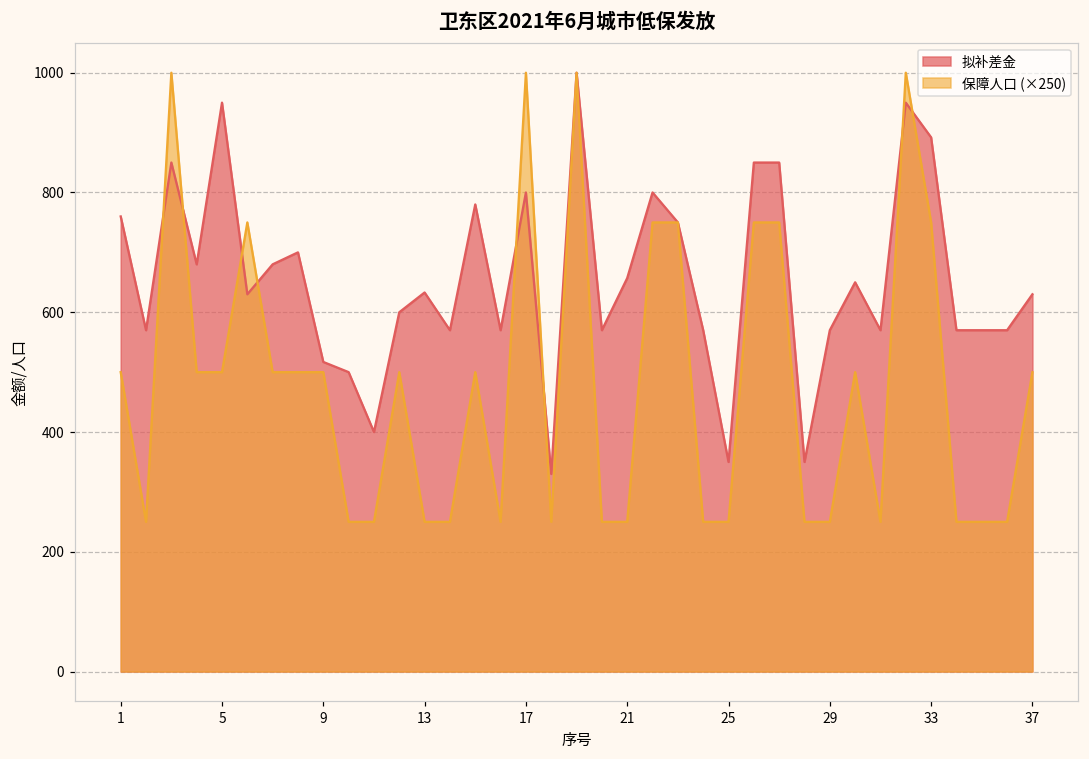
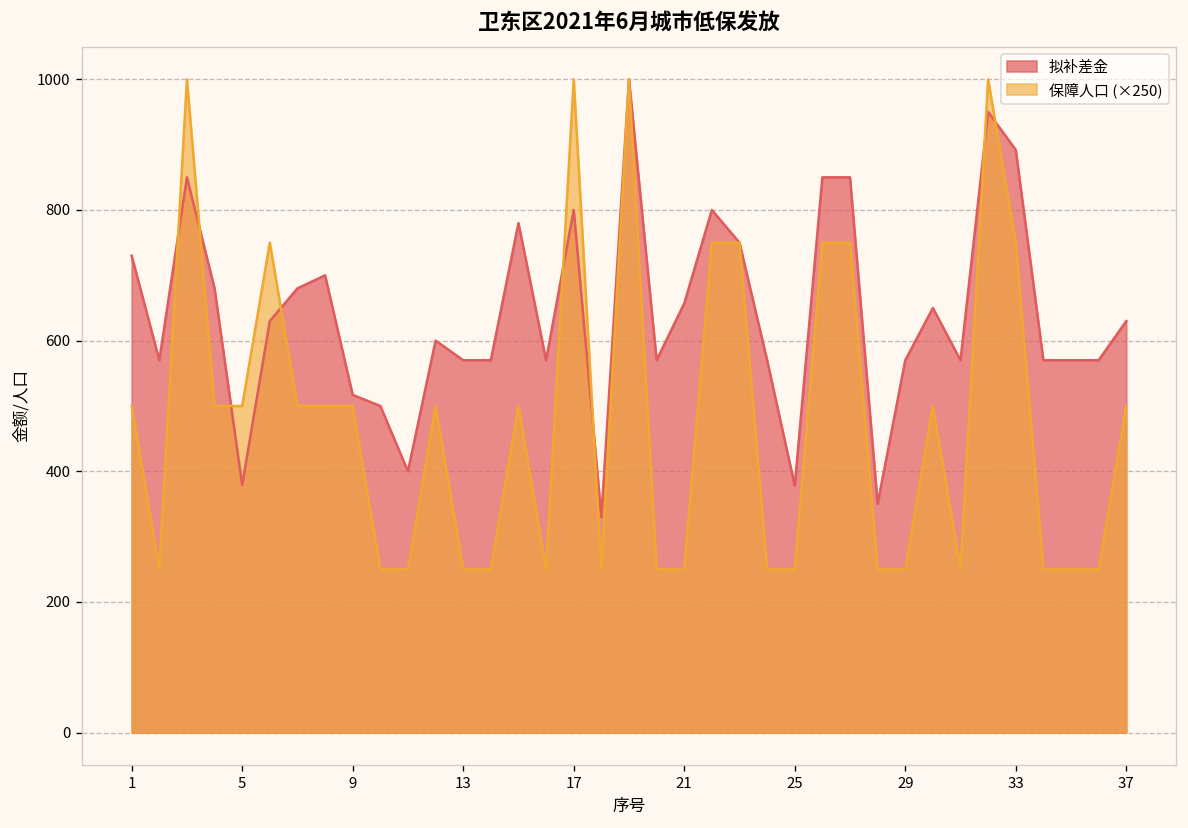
  {
    "拟补差金": {
-     "1": 760,
-     "5": 950,
+     "1": 730,
+     "5": 380,
      "9": 520,
-     "13": 630,
+     "13": 570,
      "17": 800,
      "21": 660,
-     "25": 350,
+     "25": 380,
      "29": 570,
      "33": 890,
      "37": 630
    },
    "保障人口 (×250)": {
      "1": 500,
      "5": 500,
      "9": 500,
      "13": 250,
      "17": 1000,
      "21": 250,
      "25": 250,
      "29": 250,
      "33": 750,
      "37": 500
    }
  }
